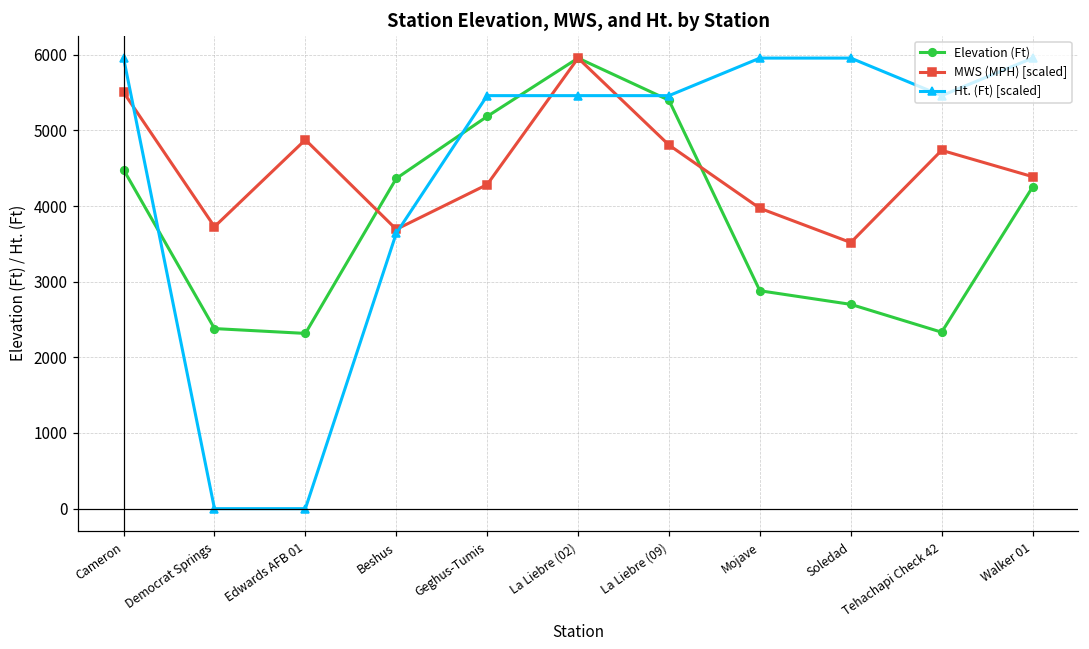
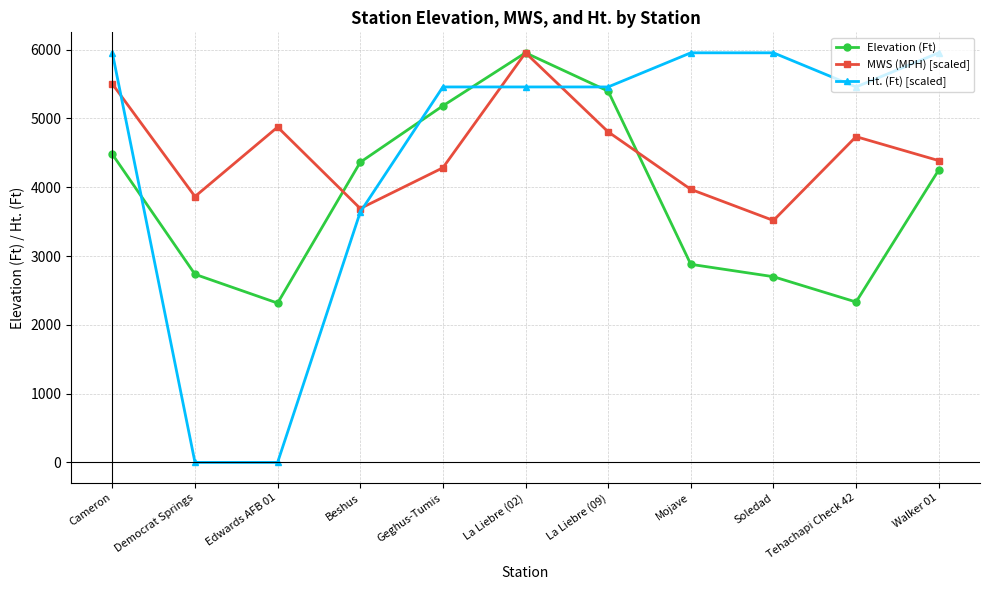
  {
    "Elevation (Ft)": {
      "Cameron": 4500,
-     "Democrat Springs": 2400,
+     "Democrat Springs": 2700,
      "Edwards AFB 01": 2300,
      "Beshus": 4400,
      "Geghus-Tumis": 5200,
      "La Liebre (09)": 5400,
      "Mojave": 2900,
      "Soledad": 2700,
      "Tehachapi Check 42": 2300,
      "Walker 01": 4300
    },
    "MWS (MPH) [scaled]": {
      "Cameron": 5500,
-     "Democrat Springs": 3700,
+     "Democrat Springs": 3900,
      "Edwards AFB 01": 4900,
      "Beshus": 3700,
      "Geghus-Tumis": 4300,
      "La Liebre (09)": 4800,
      "Mojave": 4000,
      "Soledad": 3500,
      "Tehachapi Check 42": 4700,
      "Walker 01": 4400
    },
    "Ht. (Ft) [scaled]": {
      "Cameron": 6000,
      "Democrat Springs": 0,
      "Edwards AFB 01": 0,
      "Beshus": 3600,
      "Geghus-Tumis": 5500,
      "La Liebre (02)": 5500,
      "La Liebre (09)": 5500,
      "Mojave": 6000,
      "Soledad": 6000
    }
  }
